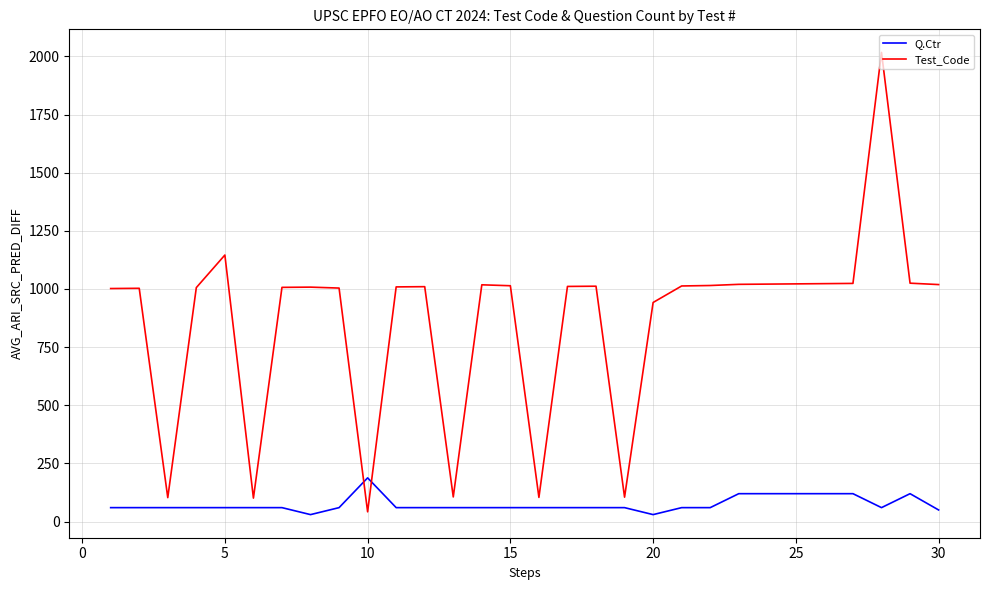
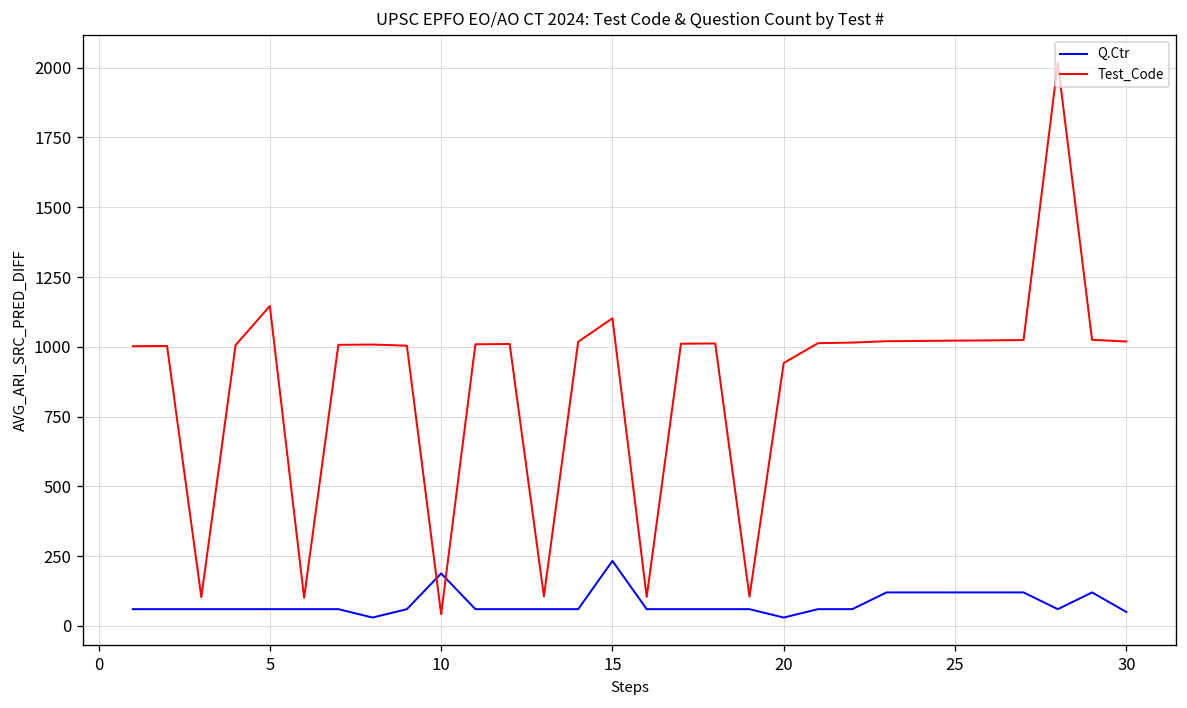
  {
    "Q.Ctr": {
      "5": 60,
      "10": 190,
-     "15": 60,
+     "15": 230,
      "20": 30,
      "25": 120,
      "30": 50
    },
    "Test_Code": {
      "5": 1150,
      "10": 40,
-     "15": 1010,
+     "15": 1100,
      "20": 940,
      "25": 1020,
      "30": 1020
    }
  }
